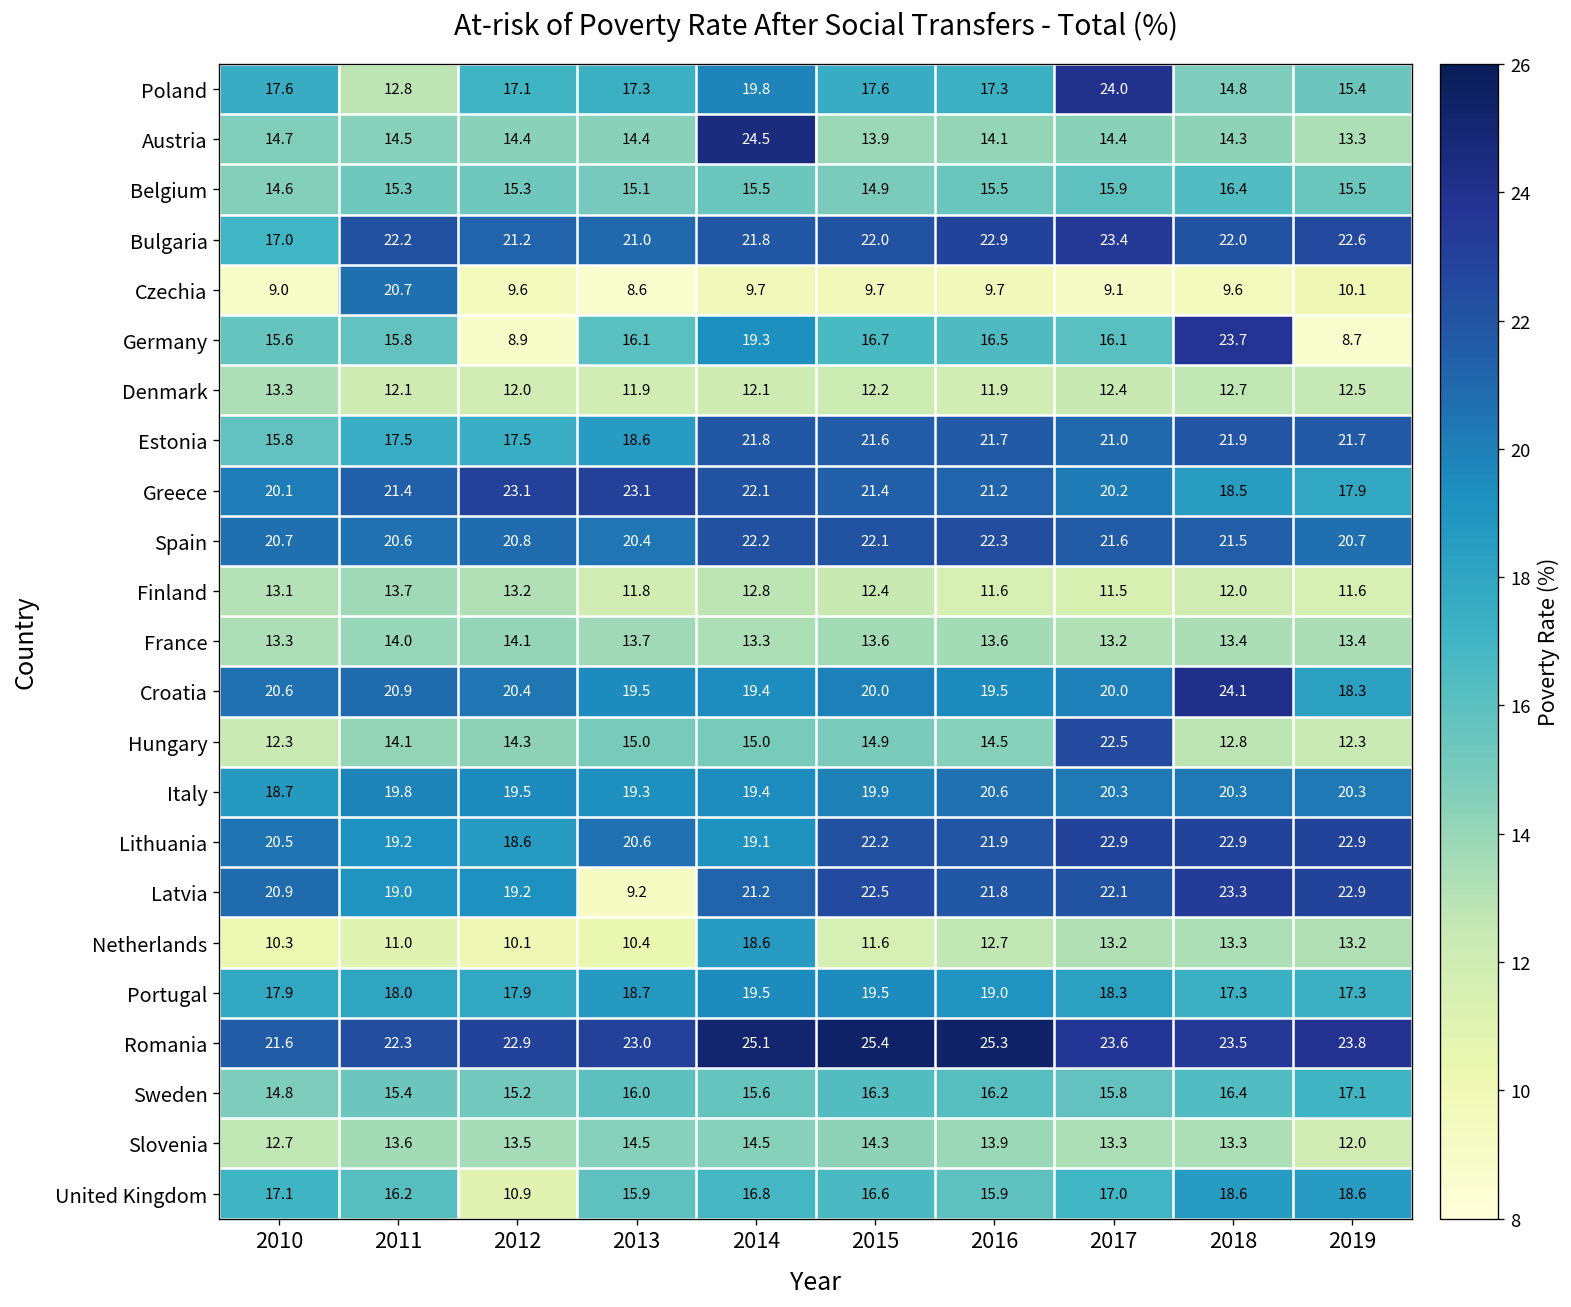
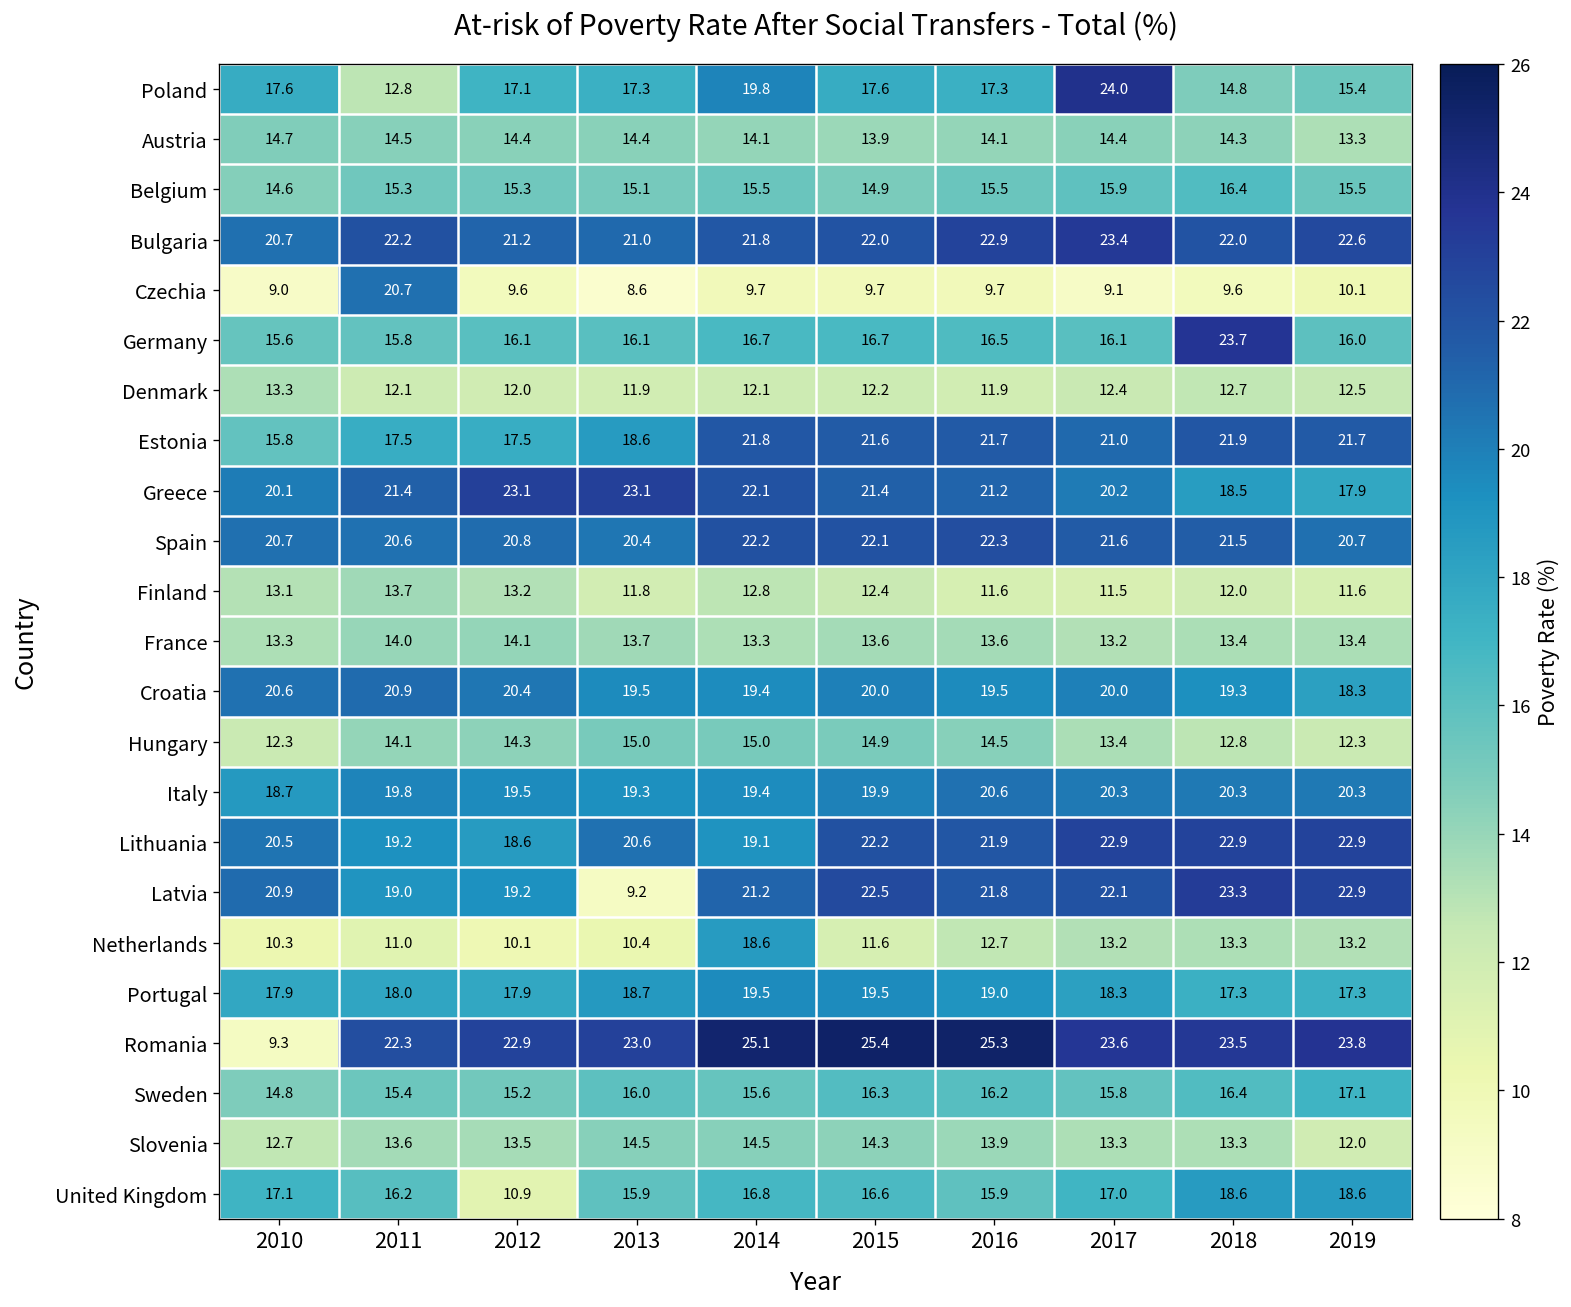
  {
    "Austria": {
      "2010": 14.7,
      "2011": 14.5,
      "2012": 14.4,
      "2013": 14.4,
-     "2014": 24.5,
+     "2014": 14.1,
      "2015": 13.9,
      "2016": 14.1,
      "2017": 14.4,
      "2018": 14.3,
      "2019": 13.3
    },
    "Bulgaria": {
-     "2010": 17.0,
+     "2010": 20.7,
      "2011": 22.2,
      "2012": 21.2,
      "2013": 21.0,
      "2014": 21.8,
      "2015": 22.0,
      "2016": 22.9,
      "2017": 23.4,
      "2018": 22.0,
      "2019": 22.6
    },
    "Germany": {
      "2010": 15.6,
      "2011": 15.8,
-     "2012": 8.9,
+     "2012": 16.1,
      "2013": 16.1,
-     "2014": 19.3,
+     "2014": 16.7,
      "2015": 16.7,
      "2016": 16.5,
      "2017": 16.1,
      "2018": 23.7,
-     "2019": 8.7
+     "2019": 16.0
    },
    "Croatia": {
      "2010": 20.6,
      "2011": 20.9,
      "2012": 20.4,
      "2013": 19.5,
      "2014": 19.4,
      "2015": 20.0,
      "2016": 19.5,
      "2017": 20.0,
-     "2018": 24.1,
+     "2018": 19.3,
      "2019": 18.3
    },
    "Hungary": {
      "2010": 12.3,
      "2011": 14.1,
      "2012": 14.3,
      "2013": 15.0,
      "2014": 15.0,
      "2015": 14.9,
      "2016": 14.5,
-     "2017": 22.5,
+     "2017": 13.4,
      "2018": 12.8,
      "2019": 12.3
    },
    "Romania": {
-     "2010": 21.6,
+     "2010": 9.3,
      "2011": 22.3,
      "2012": 22.9,
      "2013": 23.0,
      "2014": 25.1,
      "2015": 25.4,
      "2016": 25.3,
      "2017": 23.6,
      "2018": 23.5,
      "2019": 23.8
    }
  }
